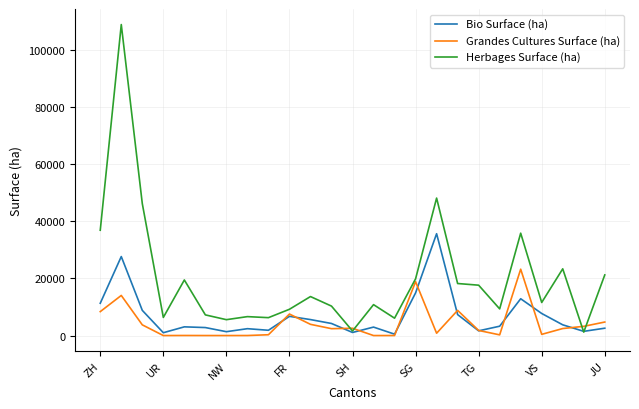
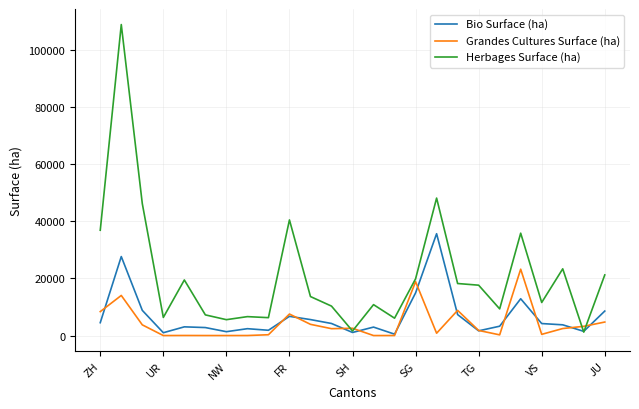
  {
    "Bio Surface (ha)": {
-     "ZH": 11000,
+     "ZH": 4000,
      "UR": 1000,
      "NW": 1000,
      "SG": 15000,
-     "VS": 8000,
-     "JU": 3000
+     "VS": 4000,
+     "JU": 9000
    },
    "Grandes Cultures Surface (ha)": {
      "ZH": 8000,
      "UR": 0,
      "NW": 0,
      "SH": 3000,
      "SG": 19000,
      "VS": 0,
      "JU": 5000
    },
    "Herbages Surface (ha)": {
      "ZH": 37000,
      "UR": 6000,
      "NW": 6000,
-     "FR": 9000,
+     "FR": 40000,
      "SG": 20000,
      "TG": 18000,
      "VS": 12000,
      "JU": 21000
    }
  }
